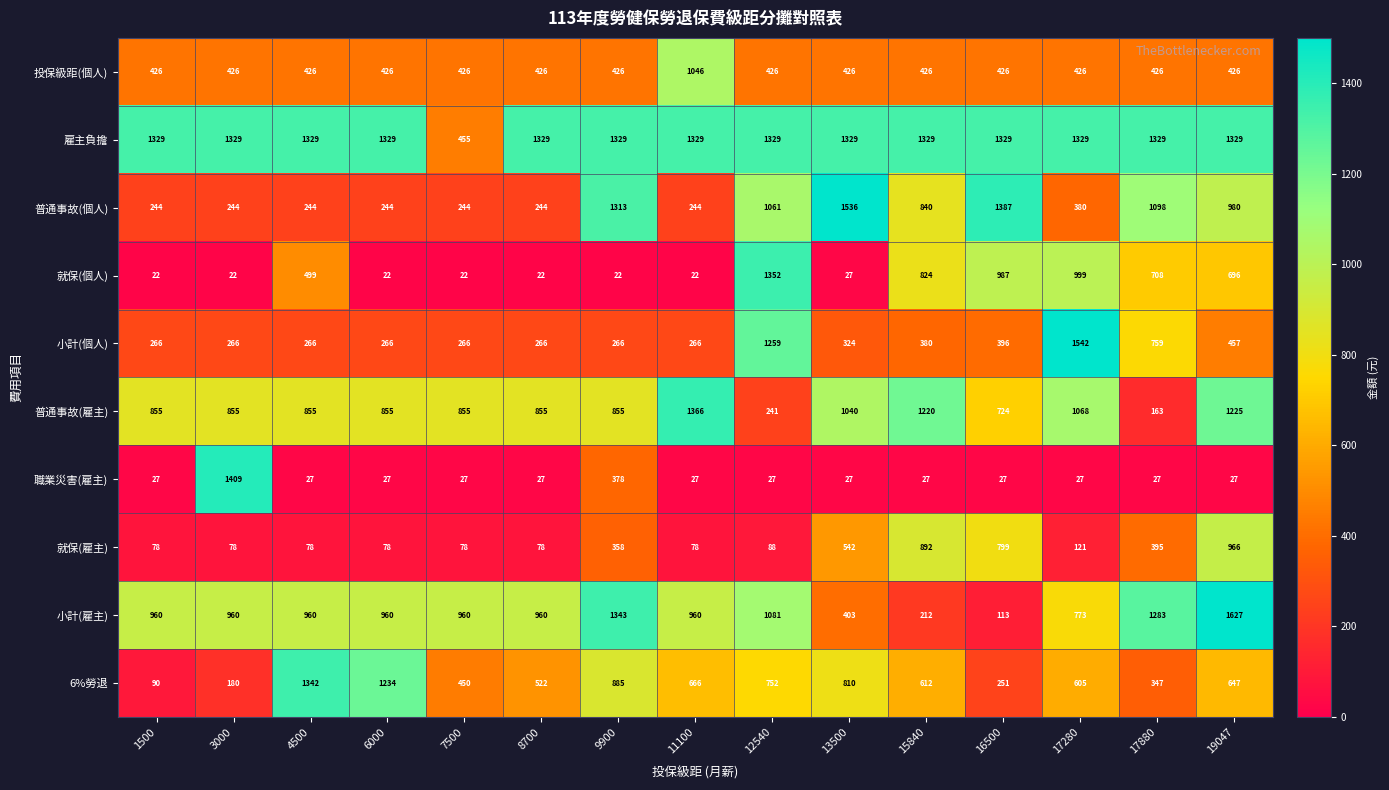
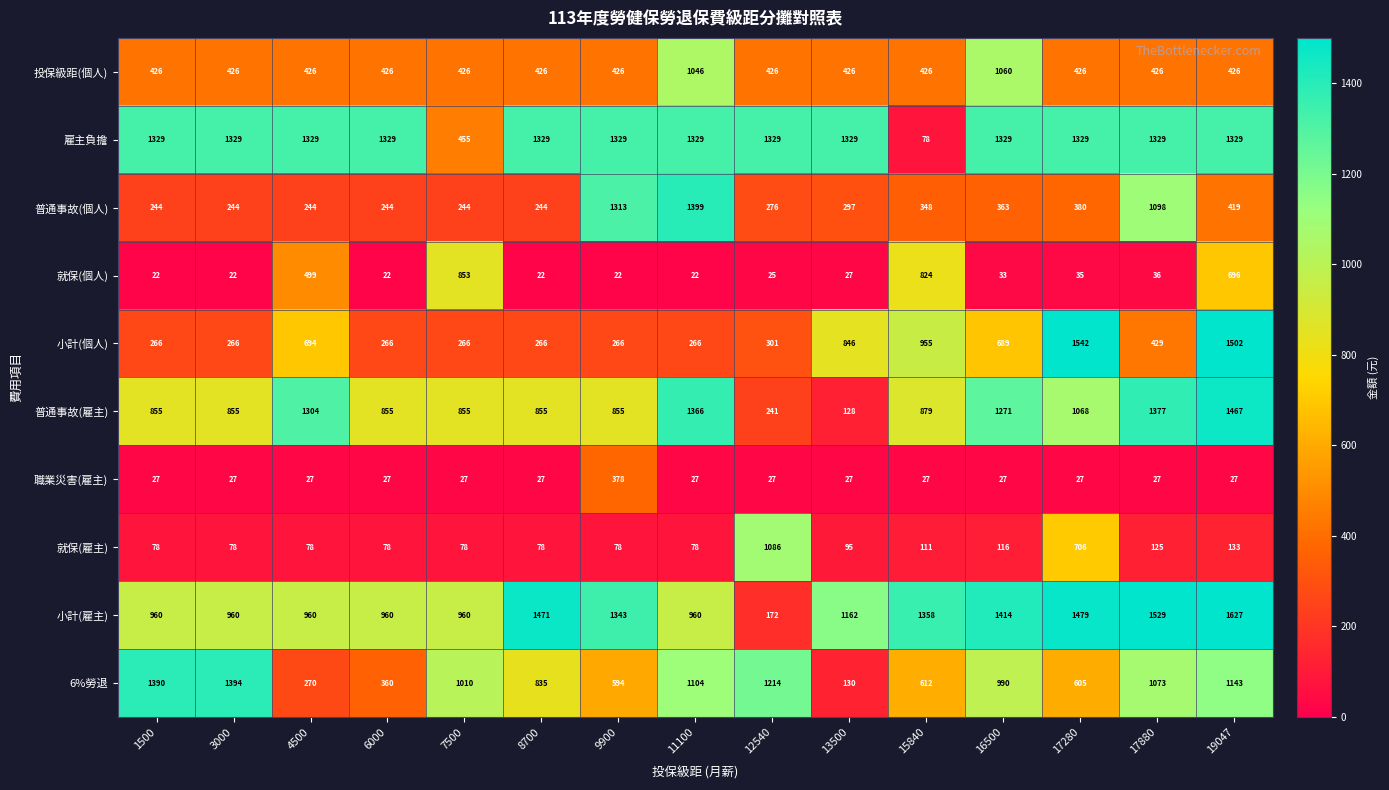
  {
    "投保級距(個人)": {
      "1500": 426,
      "3000": 426,
      "4500": 426,
      "6000": 426,
      "7500": 426,
      "8700": 426,
      "9900": 426,
      "11100": 1046,
      "12540": 426,
      "13500": 426,
      "15840": 426,
-     "16500": 426,
+     "16500": 1060,
      "17280": 426,
      "17880": 426
    },
    "雇主負擔": {
      "1500": 1329,
      "3000": 1329,
      "4500": 1329,
      "6000": 1329,
      "7500": 455,
      "8700": 1329,
      "9900": 1329,
      "11100": 1329,
      "12540": 1329,
      "13500": 1329,
-     "15840": 1329,
+     "15840": 78,
      "16500": 1329,
      "17280": 1329,
      "17880": 1329,
      "19047": 1329
    },
    "普通事故(個人)": {
      "1500": 244,
      "3000": 244,
      "4500": 244,
      "6000": 244,
      "7500": 244,
      "8700": 244,
      "9900": 1313,
-     "11100": 244,
-     "12540": 1061,
-     "13500": 1536,
-     "15840": 840,
-     "16500": 1387,
+     "11100": 1399,
+     "12540": 276,
+     "13500": 297,
+     "15840": 348,
+     "16500": 363,
      "17280": 380,
      "17880": 1098,
-     "19047": 980
+     "19047": 419
    },
    "就保(個人)": {
      "1500": 22,
      "3000": 22,
      "4500": 499,
      "6000": 22,
-     "7500": 22,
+     "7500": 853,
      "8700": 22,
      "9900": 22,
      "11100": 22,
-     "12540": 1352,
+     "12540": 25,
      "13500": 27,
      "15840": 824,
-     "16500": 987,
-     "17280": 999,
-     "17880": 708,
+     "16500": 33,
+     "17280": 35,
+     "17880": 36,
      "19047": 696
    },
    "小計(個人)": {
      "1500": 266,
      "3000": 266,
-     "4500": 266,
+     "4500": 694,
      "6000": 266,
      "7500": 266,
      "8700": 266,
      "9900": 266,
      "11100": 266,
-     "12540": 1259,
-     "13500": 324,
-     "15840": 380,
-     "16500": 396,
+     "12540": 301,
+     "13500": 846,
+     "15840": 955,
+     "16500": 689,
      "17280": 1542,
-     "17880": 759,
-     "19047": 457
+     "17880": 429,
+     "19047": 1502
    },
    "普通事故(雇主)": {
      "1500": 855,
      "3000": 855,
-     "4500": 855,
+     "4500": 1304,
      "6000": 855,
      "7500": 855,
      "8700": 855,
      "9900": 855,
      "11100": 1366,
      "12540": 241,
-     "13500": 1040,
-     "15840": 1220,
-     "16500": 724,
+     "13500": 128,
+     "15840": 879,
+     "16500": 1271,
      "17280": 1068,
-     "17880": 163,
-     "19047": 1225
+     "17880": 1377,
+     "19047": 1467
    },
    "職業災害(雇主)": {
      "1500": 27,
-     "3000": 1409,
+     "3000": 27,
      "4500": 27,
      "6000": 27,
      "7500": 27,
      "8700": 27,
      "9900": 378,
      "11100": 27,
      "12540": 27,
      "13500": 27,
      "15840": 27,
      "16500": 27,
      "17280": 27,
      "17880": 27,
      "19047": 27
    },
    "就保(雇主)": {
      "1500": 78,
      "3000": 78,
      "4500": 78,
      "6000": 78,
      "7500": 78,
      "8700": 78,
-     "9900": 358,
+     "9900": 78,
      "11100": 78,
-     "12540": 88,
-     "13500": 542,
-     "15840": 892,
-     "16500": 799,
-     "17280": 121,
-     "17880": 395,
-     "19047": 966
+     "12540": 1086,
+     "13500": 95,
+     "15840": 111,
+     "16500": 116,
+     "17280": 706,
+     "17880": 125,
+     "19047": 133
    },
    "小計(雇主)": {
      "1500": 960,
      "3000": 960,
      "4500": 960,
      "6000": 960,
      "7500": 960,
-     "8700": 960,
+     "8700": 1471,
      "9900": 1343,
      "11100": 960,
-     "12540": 1081,
-     "13500": 403,
-     "15840": 212,
-     "16500": 113,
-     "17280": 773,
-     "17880": 1283,
+     "12540": 172,
+     "13500": 1162,
+     "15840": 1358,
+     "16500": 1414,
+     "17280": 1479,
+     "17880": 1529,
      "19047": 1627
    },
    "6%勞退": {
-     "1500": 90,
-     "3000": 180,
-     "4500": 1342,
-     "6000": 1234,
-     "7500": 450,
-     "8700": 522,
-     "9900": 885,
-     "11100": 666,
-     "12540": 752,
-     "13500": 810,
+     "1500": 1390,
+     "3000": 1394,
+     "4500": 270,
+     "6000": 360,
+     "7500": 1010,
+     "8700": 835,
+     "9900": 594,
+     "11100": 1104,
+     "12540": 1214,
+     "13500": 130,
      "15840": 612,
-     "16500": 251,
+     "16500": 990,
      "17280": 605,
-     "17880": 347,
-     "19047": 647
+     "17880": 1073,
+     "19047": 1143
    }
  }
